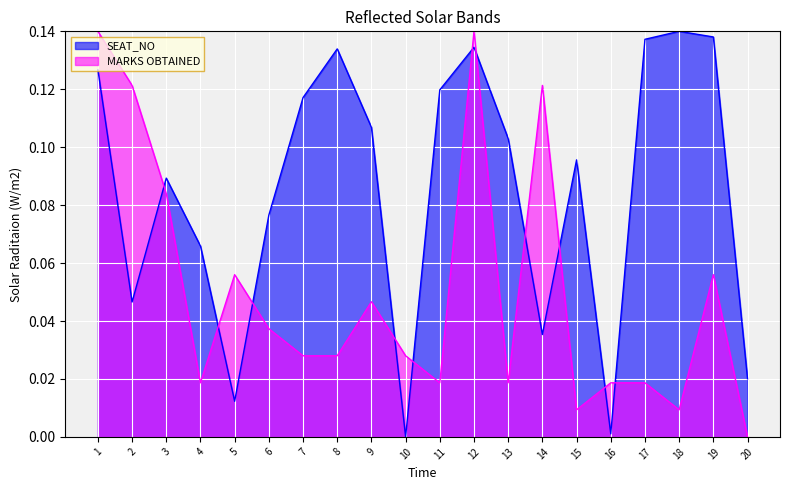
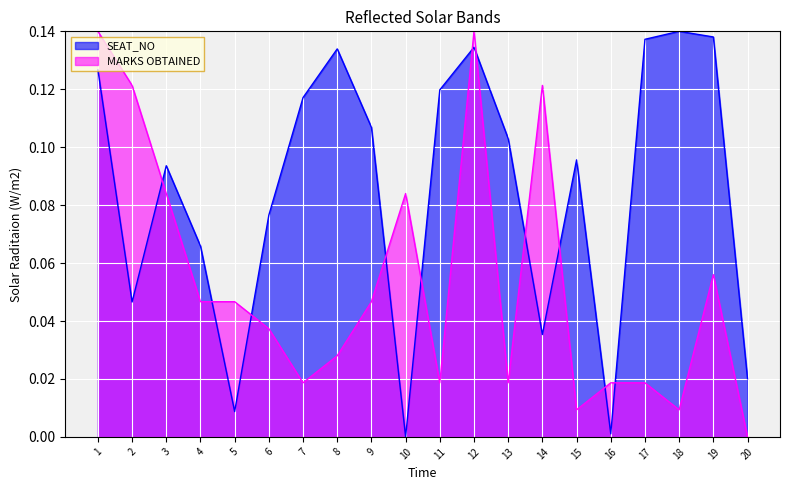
  {
    "SEAT_NO": {
      "2": 0.047,
-     "3": 0.089,
+     "3": 0.094,
      "4": 0.066,
-     "5": 0.012,
+     "5": 0.009,
      "6": 0.077,
      "7": 0.117,
      "8": 0.134,
      "9": 0.107,
      "10": 0.000,
      "11": 0.120,
      "12": 0.135,
      "13": 0.103,
      "14": 0.035,
      "15": 0.096,
      "16": 0.001,
      "17": 0.137,
      "18": 0.140,
      "19": 0.138,
      "20": 0.020
    },
    "MARKS OBTAINED": {
      "1": 0.140,
      "2": 0.121,
      "3": 0.084,
-     "4": 0.019,
-     "5": 0.056,
+     "4": 0.047,
+     "5": 0.047,
      "6": 0.037,
-     "7": 0.028,
+     "7": 0.019,
      "8": 0.028,
      "9": 0.047,
-     "10": 0.028,
+     "10": 0.084,
      "11": 0.019,
      "12": 0.140,
      "13": 0.019,
      "14": 0.121,
      "15": 0.009,
      "16": 0.019,
      "17": 0.019,
      "18": 0.009,
      "19": 0.056,
      "20": 0.000
    }
  }
